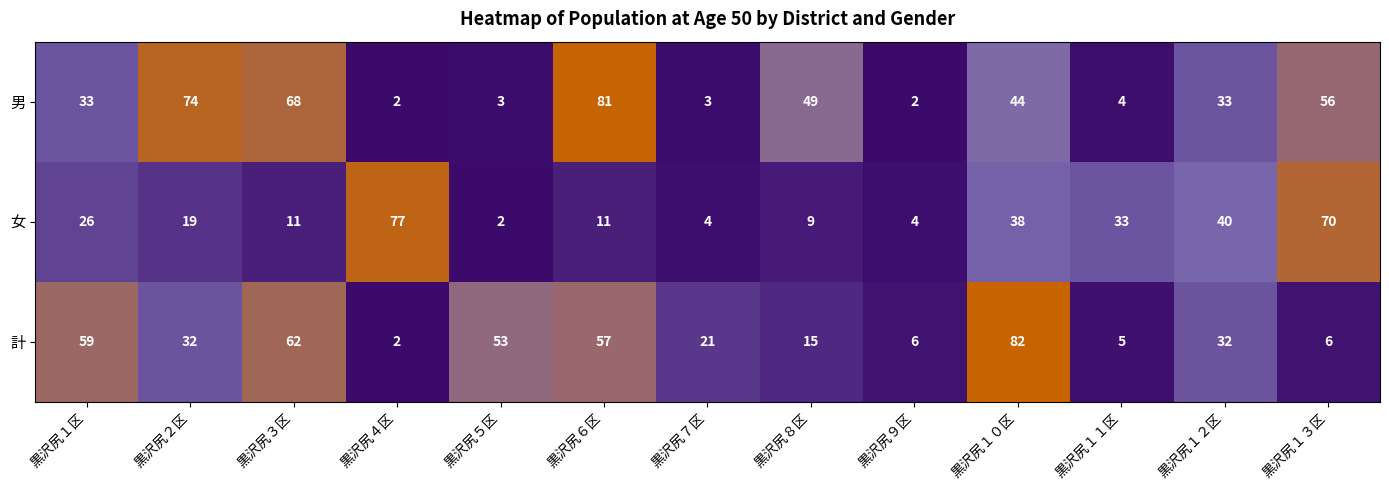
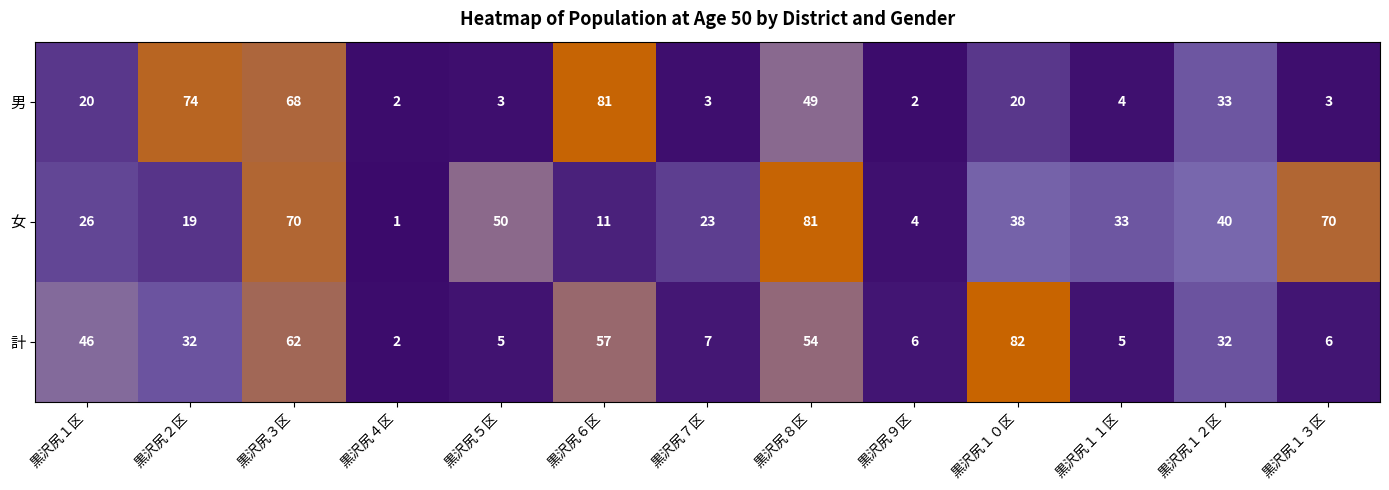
  {
    "男": {
-     "黒沢尻１区": 33,
+     "黒沢尻１区": 20,
      "黒沢尻２区": 74,
      "黒沢尻３区": 68,
      "黒沢尻４区": 2,
      "黒沢尻５区": 3,
      "黒沢尻６区": 81,
      "黒沢尻７区": 3,
      "黒沢尻８区": 49,
      "黒沢尻９区": 2,
-     "黒沢尻１０区": 44,
+     "黒沢尻１０区": 20,
      "黒沢尻１１区": 4,
      "黒沢尻１２区": 33,
-     "黒沢尻１３区": 56
+     "黒沢尻１３区": 3
    },
    "女": {
      "黒沢尻１区": 26,
      "黒沢尻２区": 19,
-     "黒沢尻３区": 11,
-     "黒沢尻４区": 77,
-     "黒沢尻５区": 2,
+     "黒沢尻３区": 70,
+     "黒沢尻４区": 1,
+     "黒沢尻５区": 50,
      "黒沢尻６区": 11,
-     "黒沢尻７区": 4,
-     "黒沢尻８区": 9,
+     "黒沢尻７区": 23,
+     "黒沢尻８区": 81,
      "黒沢尻９区": 4,
      "黒沢尻１０区": 38,
      "黒沢尻１１区": 33,
      "黒沢尻１２区": 40,
      "黒沢尻１３区": 70
    },
    "計": {
-     "黒沢尻１区": 59,
+     "黒沢尻１区": 46,
      "黒沢尻２区": 32,
      "黒沢尻３区": 62,
      "黒沢尻４区": 2,
-     "黒沢尻５区": 53,
+     "黒沢尻５区": 5,
      "黒沢尻６区": 57,
-     "黒沢尻７区": 21,
-     "黒沢尻８区": 15,
+     "黒沢尻７区": 7,
+     "黒沢尻８区": 54,
      "黒沢尻９区": 6,
      "黒沢尻１０区": 82,
      "黒沢尻１１区": 5,
      "黒沢尻１２区": 32,
      "黒沢尻１３区": 6
    }
  }
